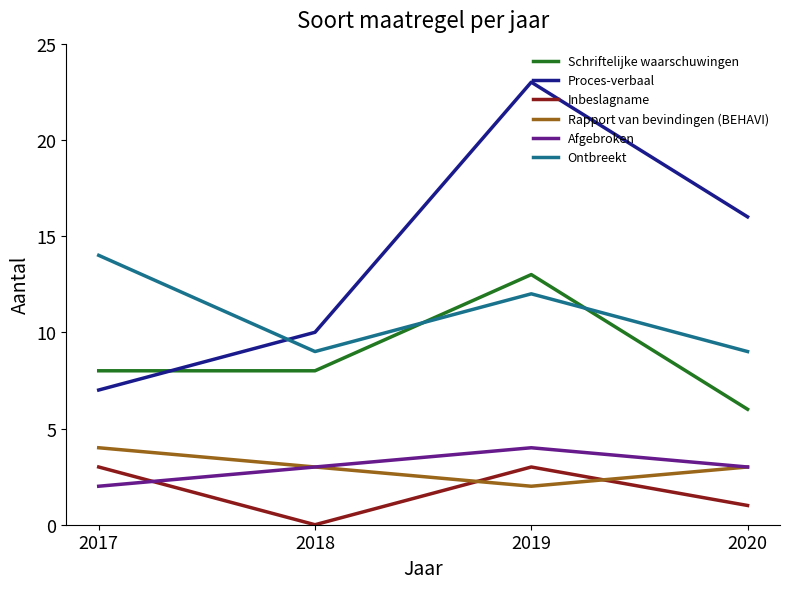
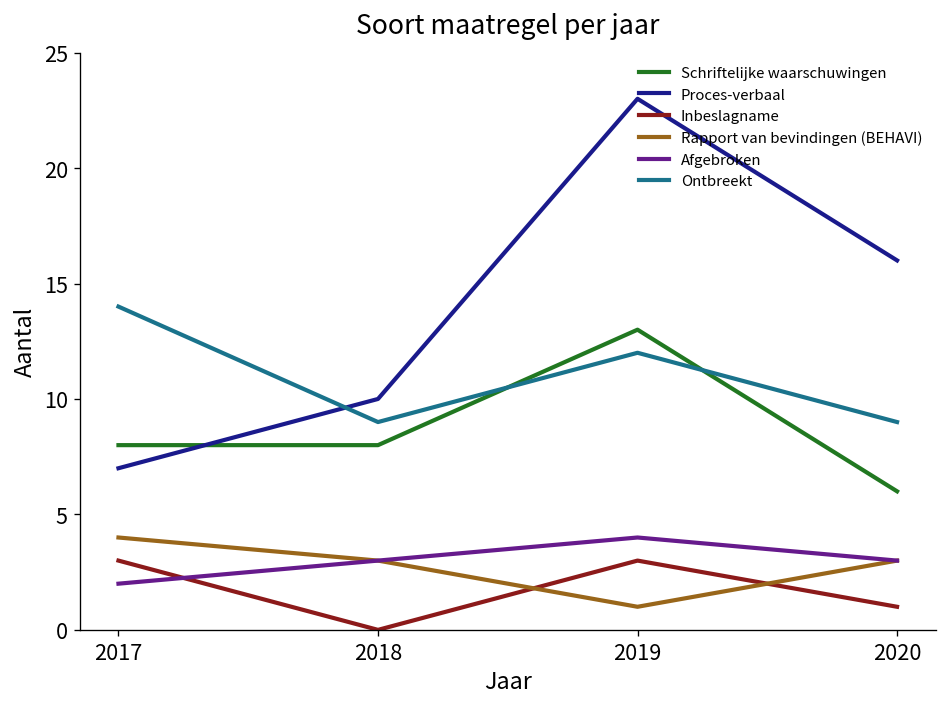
  {
    "Schriftelijke waarschuwingen": {
      "2017": 8,
      "2018": 8,
      "2019": 13,
      "2020": 6
    },
    "Proces-verbaal": {
      "2017": 7,
      "2018": 10,
      "2019": 23,
      "2020": 16
    },
    "Inbeslagname": {
      "2017": 3,
      "2018": 0,
      "2019": 3,
      "2020": 1
    },
    "Rapport van bevindingen (BEHAVI)": {
      "2017": 4,
-     "2019": 2
+     "2019": 1
    },
    "Afgebroken": {
      "2017": 2,
      "2019": 4
    },
    "Ontbreekt": {
      "2017": 14,
      "2018": 9,
      "2019": 12,
      "2020": 9
    }
  }
